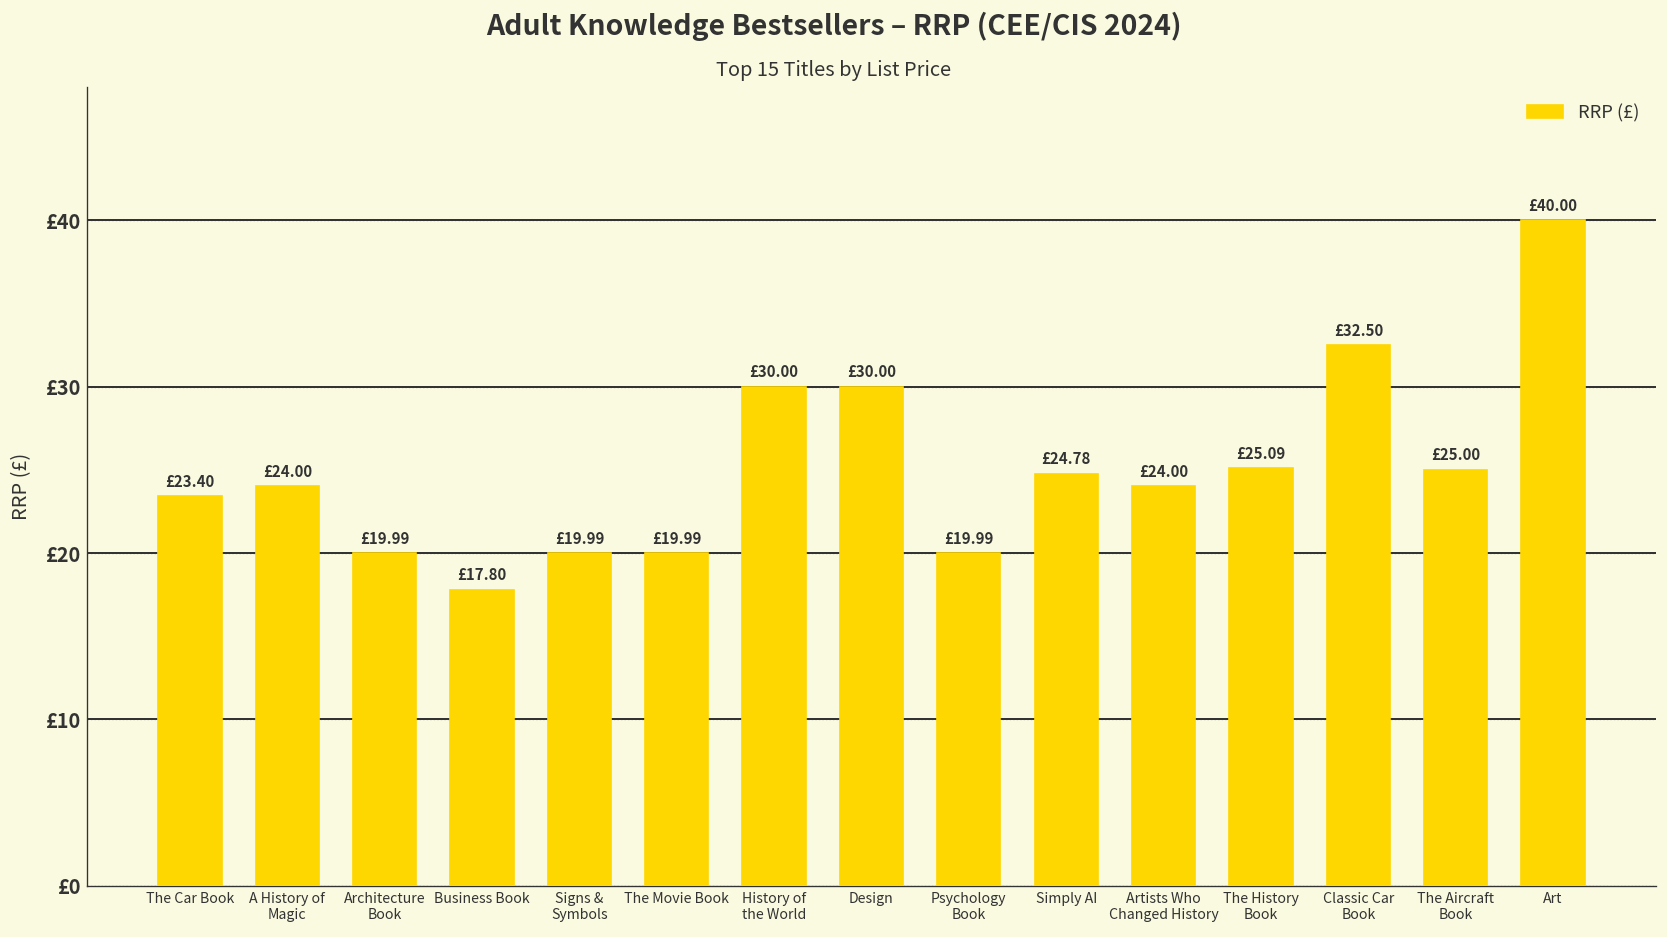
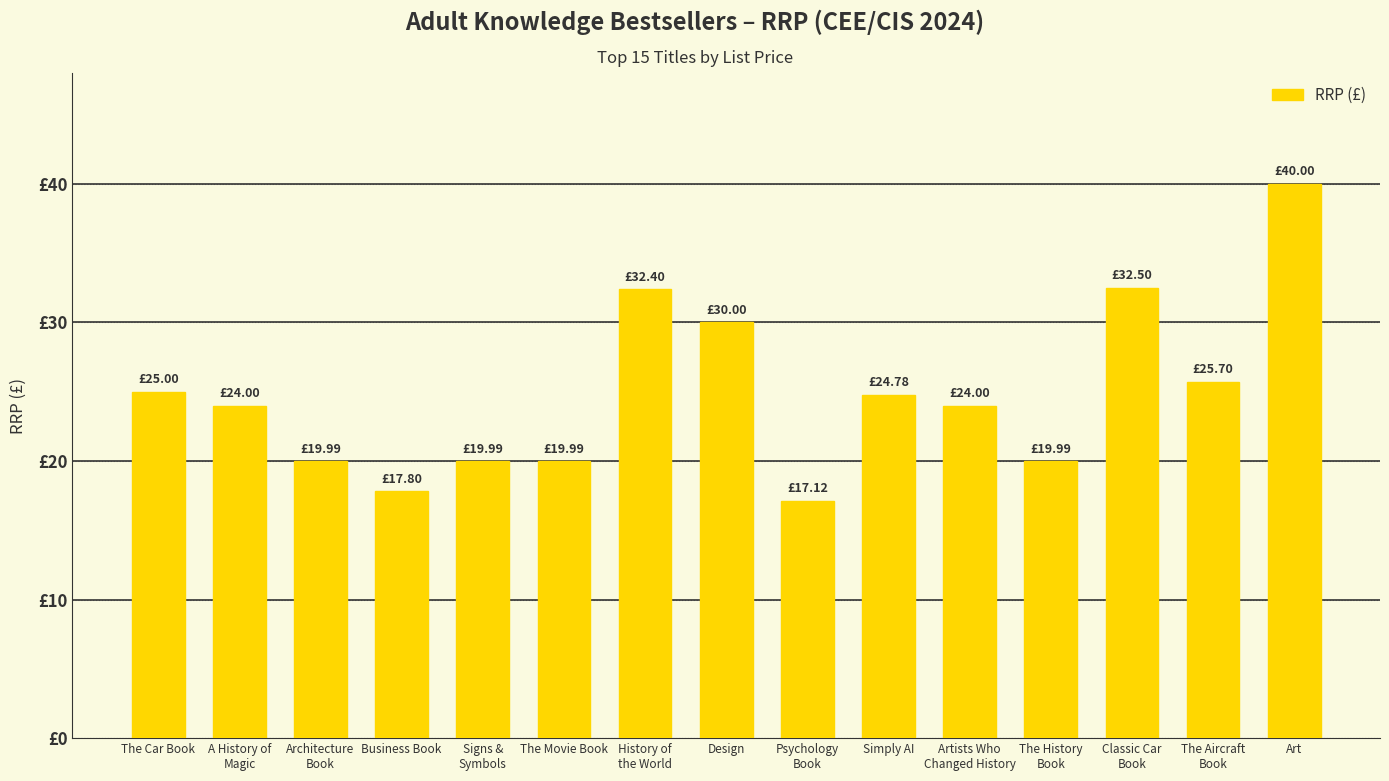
  {
-   "The Car Book": "£23.40",
+   "The Car Book": "£25.00",
    "A History of Magic": "£24.00",
    "Architecture Book": "£19.99",
    "Business Book": "£17.80",
    "Signs & Symbols": "£19.99",
    "The Movie Book": "£19.99",
-   "History of the World": "£30.00",
+   "History of the World": "£32.40",
    "Design": "£30.00",
-   "Psychology Book": "£19.99",
+   "Psychology Book": "£17.12",
    "Simply AI": "£24.78",
    "Artists Who Changed History": "£24.00",
-   "The History Book": "£25.09",
+   "The History Book": "£19.99",
    "Classic Car Book": "£32.50",
-   "The Aircraft Book": "£25.00",
+   "The Aircraft Book": "£25.70",
    "Art": "£40.00"
  }
